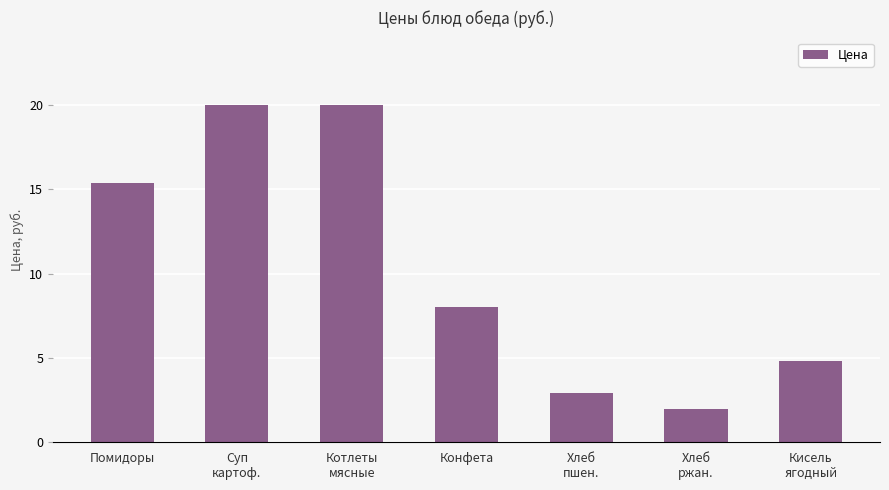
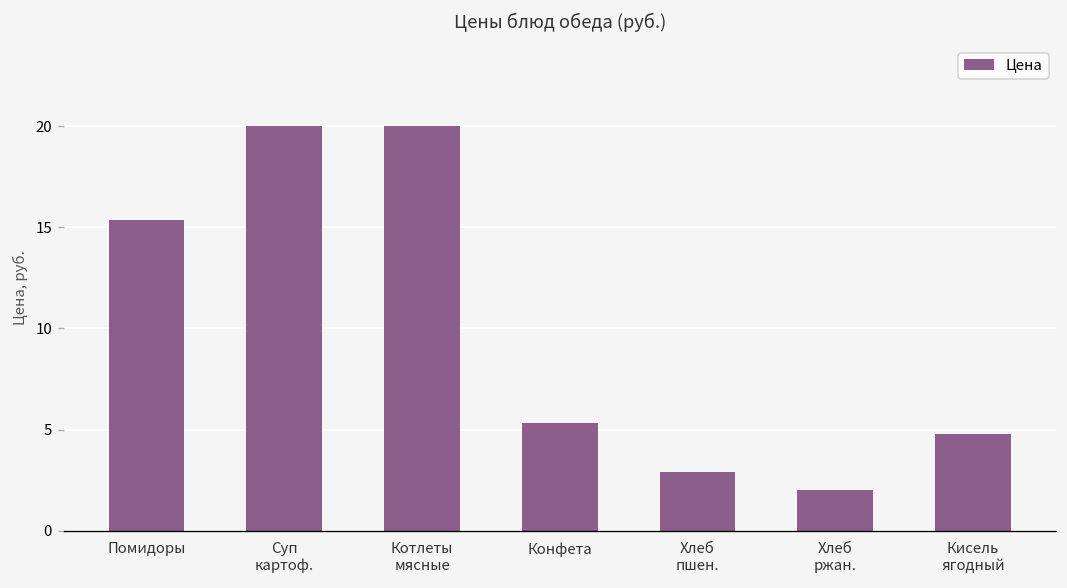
  {
    "Помидоры": 15.4,
    "Суп картоф.": 20.0,
    "Котлеты мясные": 20.0,
-   "Конфета": 8.0,
+   "Конфета": 5.3,
    "Хлеб пшен.": 2.9,
    "Хлеб ржан.": 2.0,
    "Кисель ягодный": 4.8
  }
